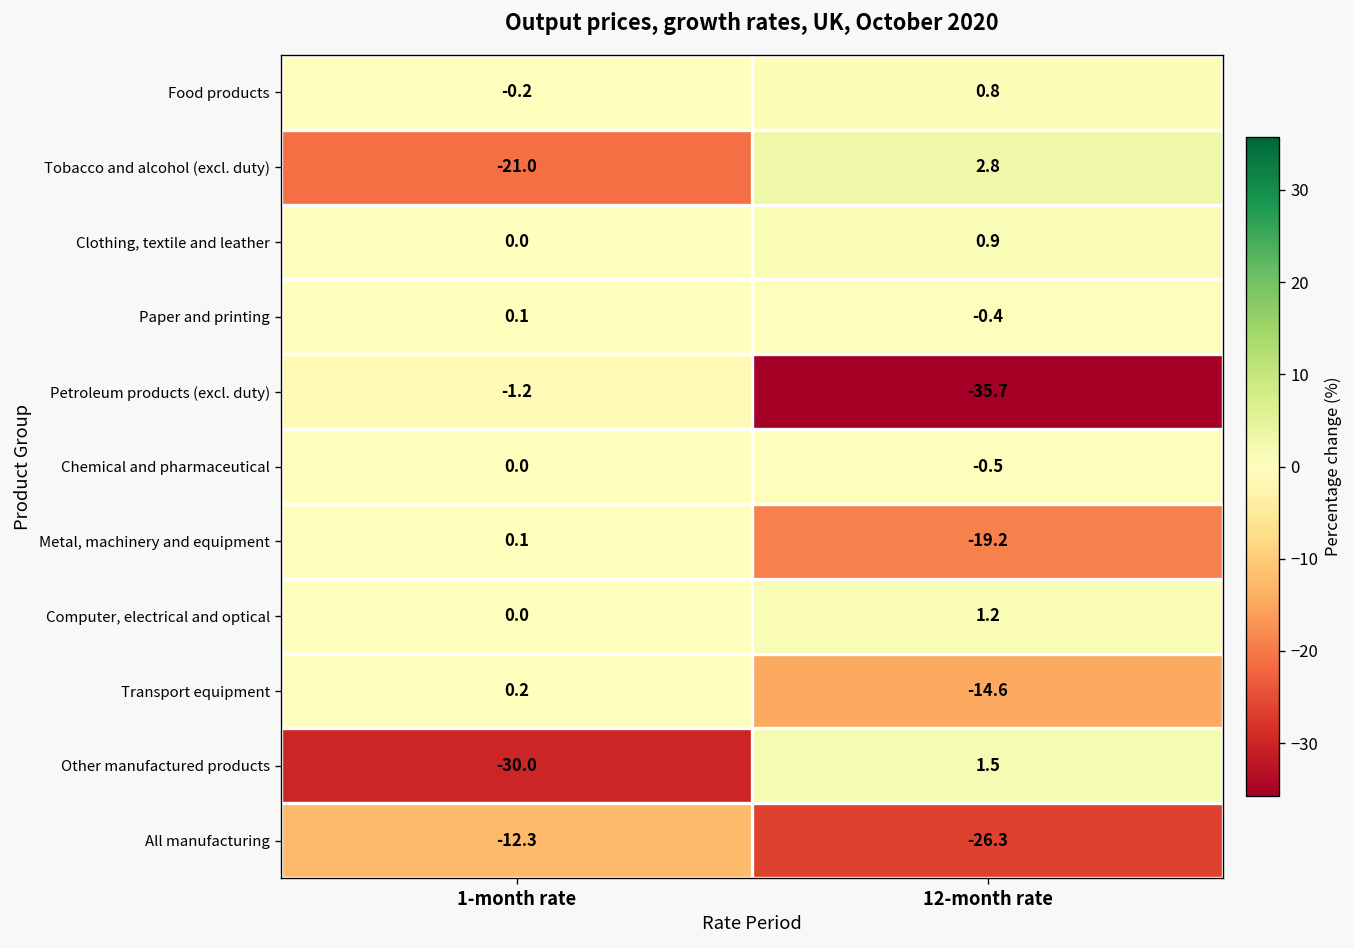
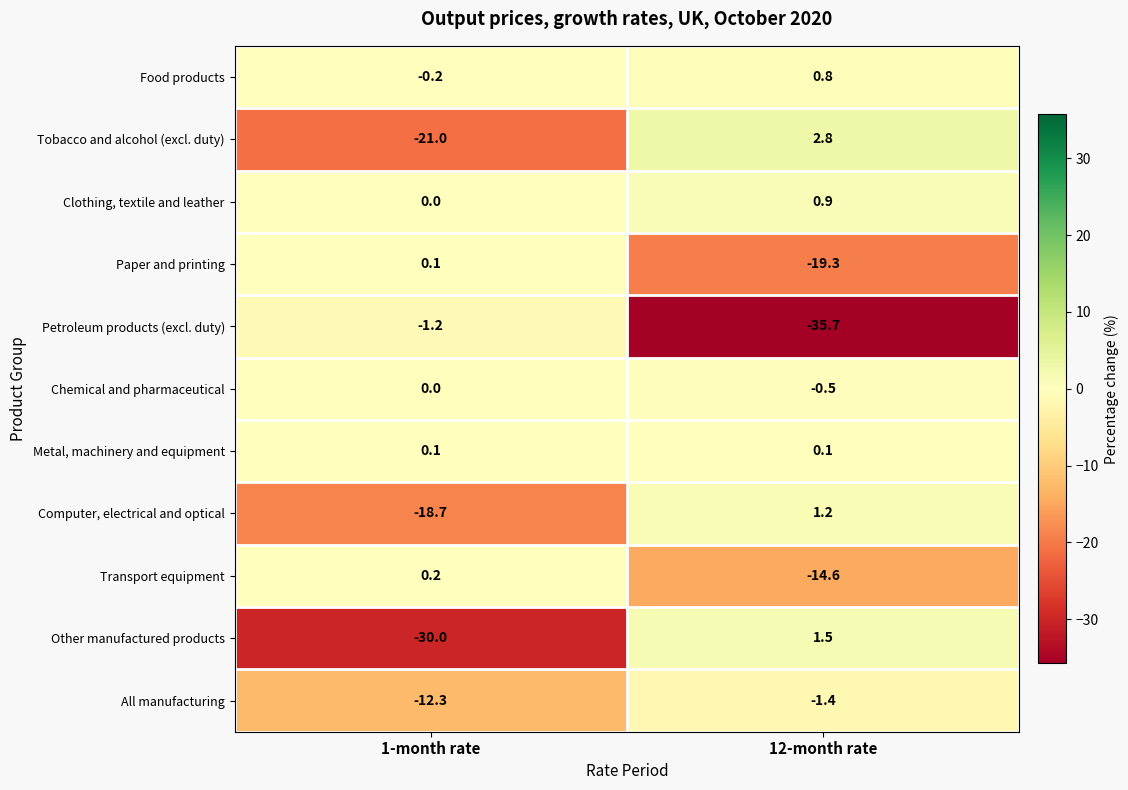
  {
    "Food products": {
      "1-month rate": -0.2,
      "12-month rate": 0.8
    },
    "Tobacco and alcohol (excl. duty)": {
      "1-month rate": -21.0,
      "12-month rate": 2.8
    },
    "Clothing, textile and leather": {
      "1-month rate": 0.0,
      "12-month rate": 0.9
    },
    "Paper and printing": {
      "1-month rate": 0.1,
-     "12-month rate": -0.4
+     "12-month rate": -19.3
    },
    "Petroleum products (excl. duty)": {
      "1-month rate": -1.2,
      "12-month rate": -35.7
    },
    "Chemical and pharmaceutical": {
      "1-month rate": 0.0,
      "12-month rate": -0.5
    },
    "Metal, machinery and equipment": {
      "1-month rate": 0.1,
-     "12-month rate": -19.2
+     "12-month rate": 0.1
    },
    "Computer, electrical and optical": {
-     "1-month rate": 0.0,
+     "1-month rate": -18.7,
      "12-month rate": 1.2
    },
    "Transport equipment": {
      "1-month rate": 0.2,
      "12-month rate": -14.6
    },
    "Other manufactured products": {
      "1-month rate": -30.0,
      "12-month rate": 1.5
    },
    "All manufacturing": {
      "1-month rate": -12.3,
-     "12-month rate": -26.3
+     "12-month rate": -1.4
    }
  }
